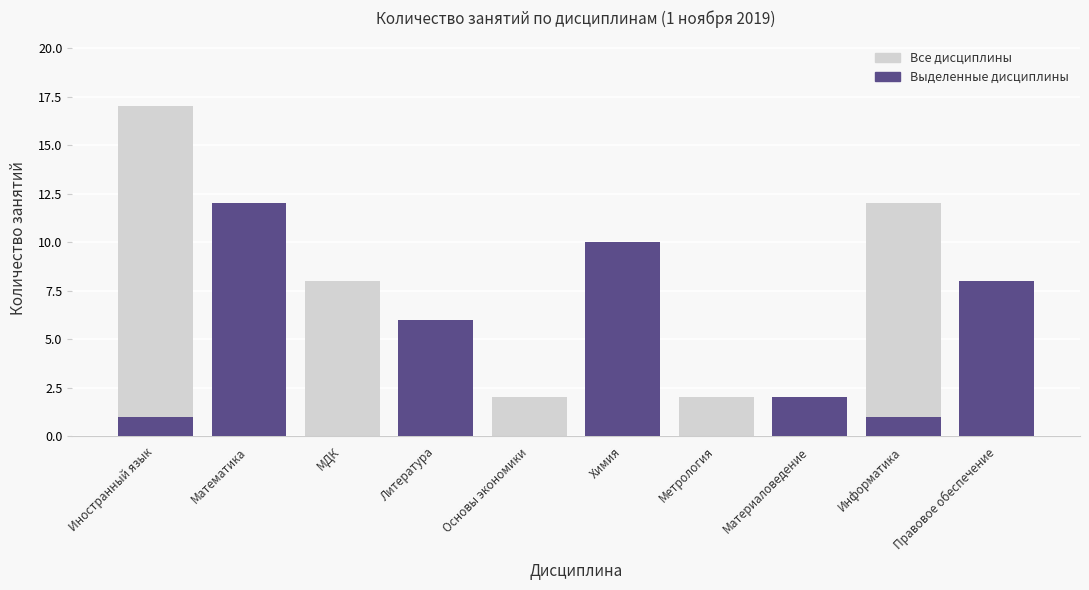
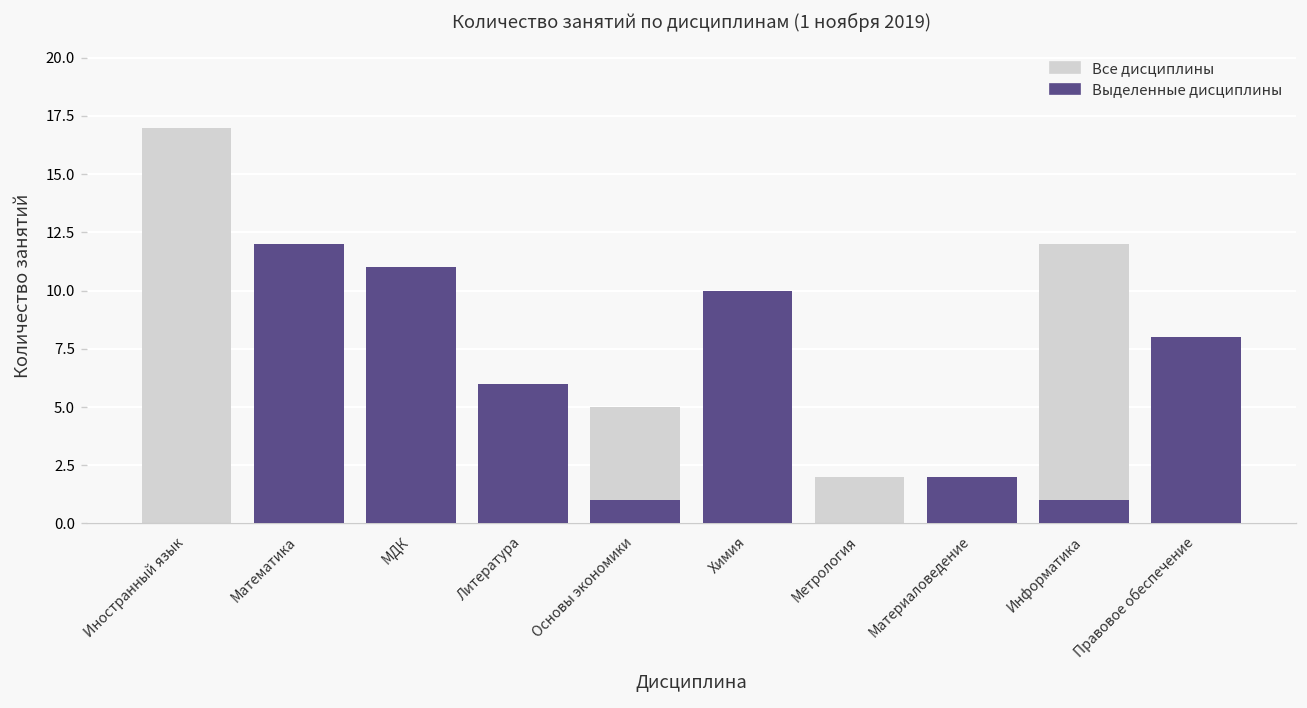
  {
    "Все дисциплины": {
      "Иностранный язык": 17,
      "Математика": 12,
-     "МДК": 8,
+     "МДК": 7,
      "Литература": 6,
-     "Основы экономики": 2,
+     "Основы экономики": 5,
      "Метрология": 2,
      "Материаловедение": 2,
      "Информатика": 12
    },
    "Выделенные дисциплины": {
-     "Иностранный язык": 1,
+     "Иностранный язык": 0,
      "Математика": 12,
-     "МДК": 0,
+     "МДК": 11,
      "Литература": 6,
-     "Основы экономики": 0,
+     "Основы экономики": 1,
      "Химия": 10,
      "Метрология": 0,
      "Материаловедение": 2,
      "Правовое обеспечение": 8
    }
  }
